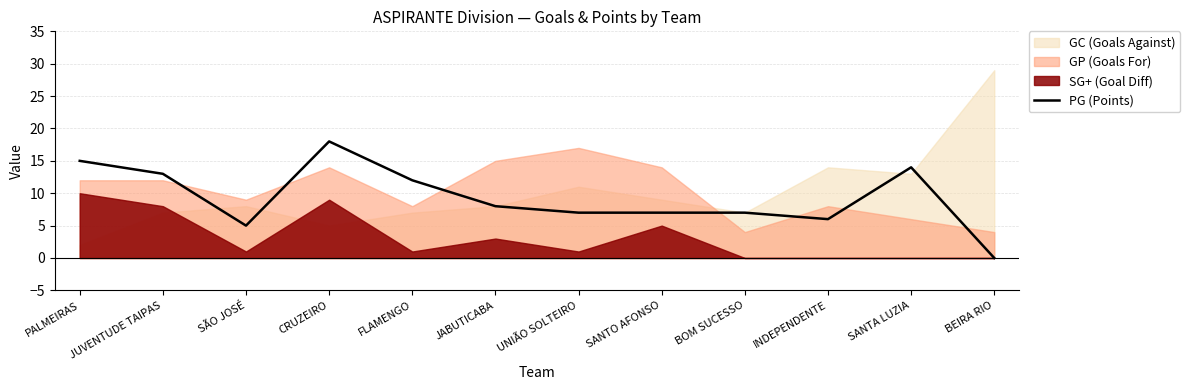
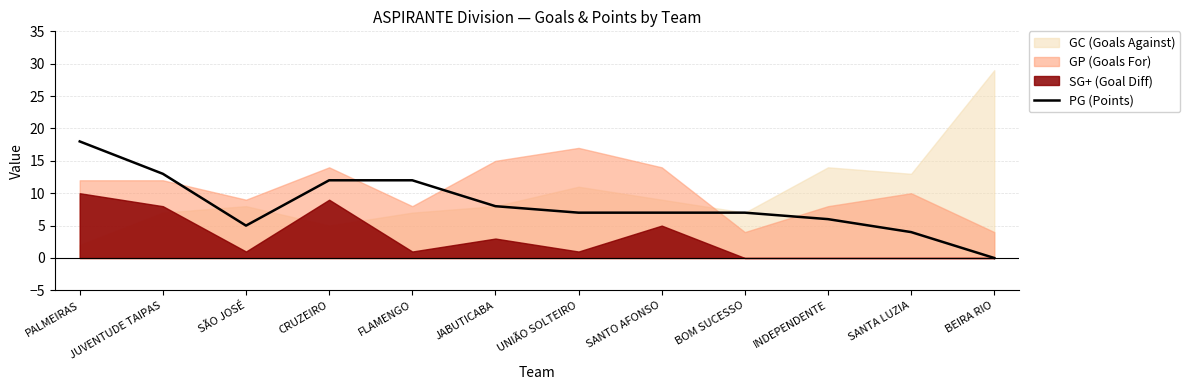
  {
    "PG (Points)": {
-     "PALMEIRAS": 15,
+     "PALMEIRAS": 18,
      "JUVENTUDE TAIPAS": 13,
      "SÃO JOSÉ": 5,
-     "CRUZEIRO": 18,
+     "CRUZEIRO": 12,
      "FLAMENGO": 12,
      "UNIÃO SOLTEIRO": 7,
      "SANTO AFONSO": 7,
      "INDEPENDENTE": 6,
-     "SANTA LUZIA": 14
+     "SANTA LUZIA": 4
    },
    "GC (Goals Against)": {
      "PALMEIRAS": 2,
      "JUVENTUDE TAIPAS": 7,
      "SÃO JOSÉ": 8,
      "CRUZEIRO": 5,
      "FLAMENGO": 7,
      "UNIÃO SOLTEIRO": 11,
      "SANTO AFONSO": 9,
      "INDEPENDENTE": 14,
      "SANTA LUZIA": 13,
      "BEIRA RIO": 29
    },
    "GP (Goals For)": {
      "PALMEIRAS": 12,
      "JUVENTUDE TAIPAS": 12,
      "SÃO JOSÉ": 9,
      "CRUZEIRO": 14,
      "FLAMENGO": 8,
      "JABUTICABA": 15,
      "UNIÃO SOLTEIRO": 17,
      "SANTO AFONSO": 14,
      "BOM SUCESSO": 4,
      "INDEPENDENTE": 8,
-     "SANTA LUZIA": 6,
+     "SANTA LUZIA": 10,
      "BEIRA RIO": 4
    },
    "SG+ (Goal Diff)": {
      "PALMEIRAS": 10,
      "JUVENTUDE TAIPAS": 8,
      "SÃO JOSÉ": 1,
      "CRUZEIRO": 9,
      "FLAMENGO": 1,
      "JABUTICABA": 3,
      "UNIÃO SOLTEIRO": 1,
      "SANTO AFONSO": 5,
      "BOM SUCESSO": 0,
      "INDEPENDENTE": 0,
      "SANTA LUZIA": 0
    }
  }
